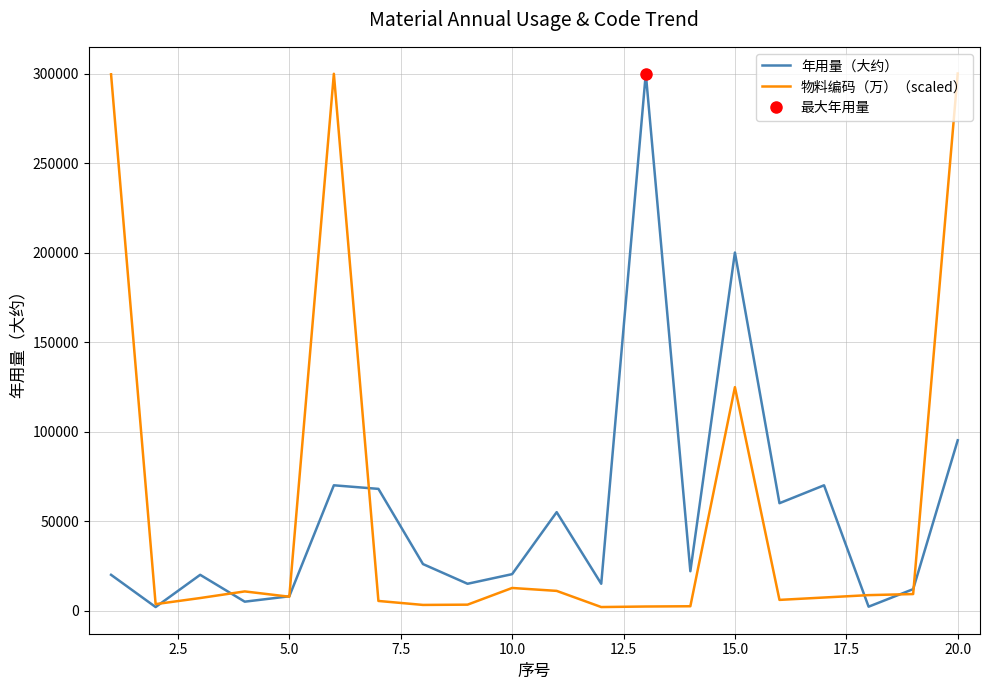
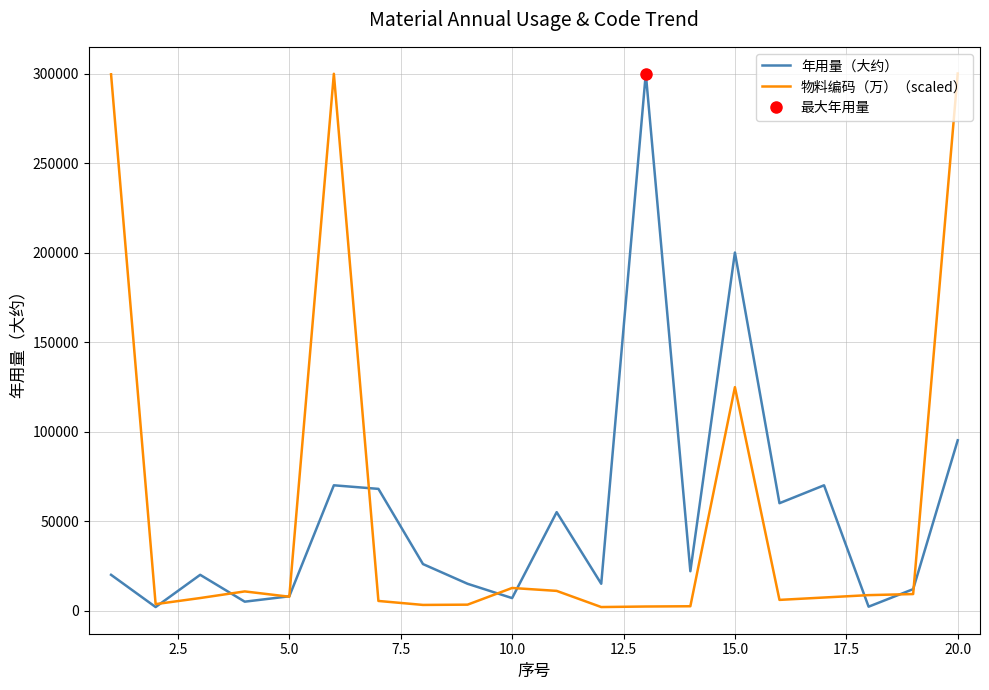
  {
    "年用量（大约）": {
-     "10.0": 20000,
+     "10.0": 7000,
      "15.0": 200000,
      "20.0": 95000
    },
    "物料编码（万）（scaled）": {
      "10.0": 13000,
      "15.0": 125000
    }
  }
